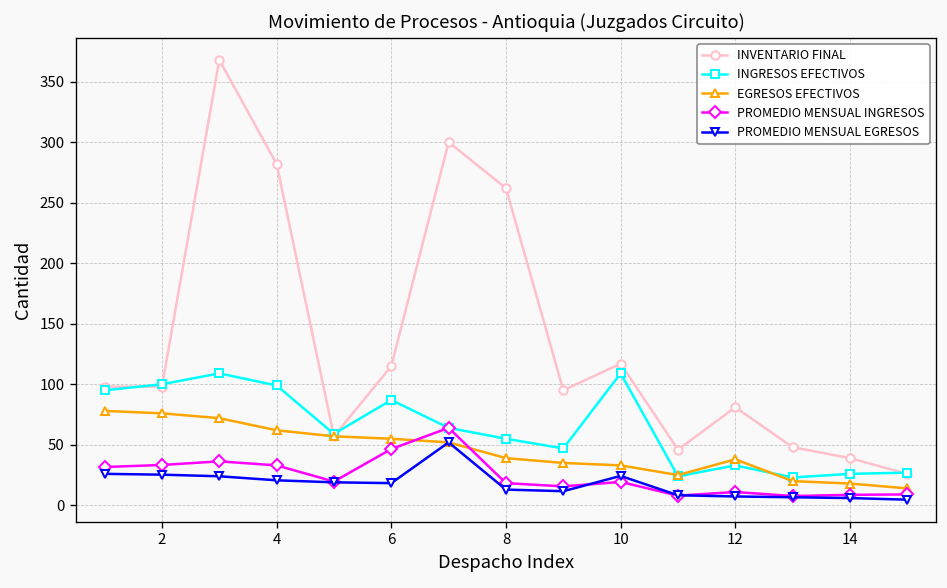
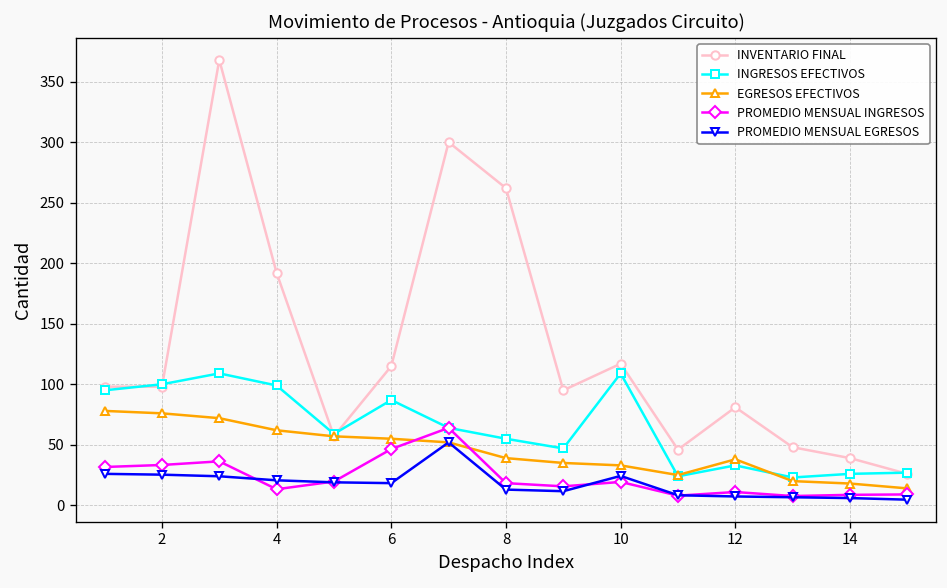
  {
    "INVENTARIO FINAL": {
-     "4": 282,
+     "4": 192,
      "6": 115,
      "8": 262,
      "10": 117,
      "12": 81,
      "14": 39
    },
    "INGRESOS EFECTIVOS": {
      "4": 99,
      "6": 87,
      "8": 55,
      "10": 109,
      "12": 33,
      "14": 26
    },
    "EGRESOS EFECTIVOS": {
      "2": 76,
      "4": 62,
      "6": 55,
      "8": 39,
      "10": 33,
      "12": 38,
      "14": 18
    },
    "PROMEDIO MENSUAL INGRESOS": {
      "2": 33,
-     "4": 33,
+     "4": 13,
      "6": 47,
      "8": 18,
      "10": 19,
      "12": 11,
      "14": 9
    },
    "PROMEDIO MENSUAL EGRESOS": {
      "2": 25,
      "4": 21,
      "6": 18,
      "8": 13,
      "10": 24,
      "12": 7,
      "14": 6
    }
  }
